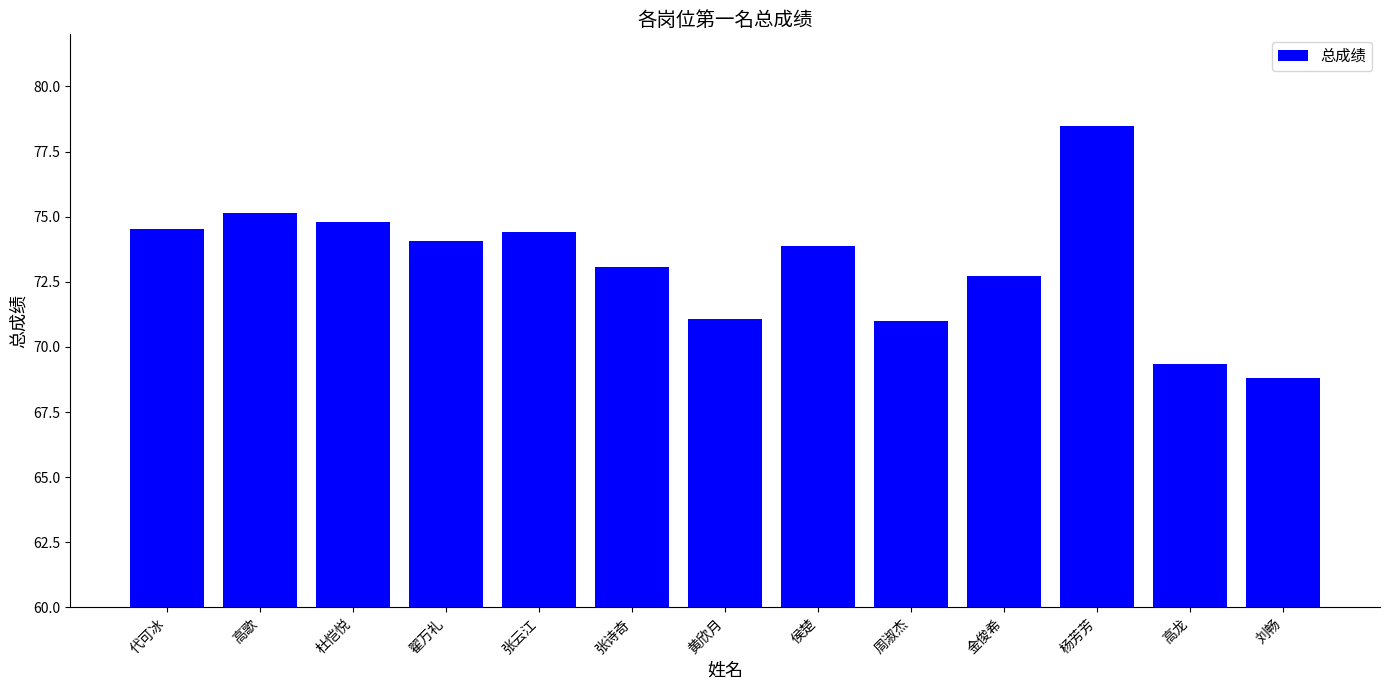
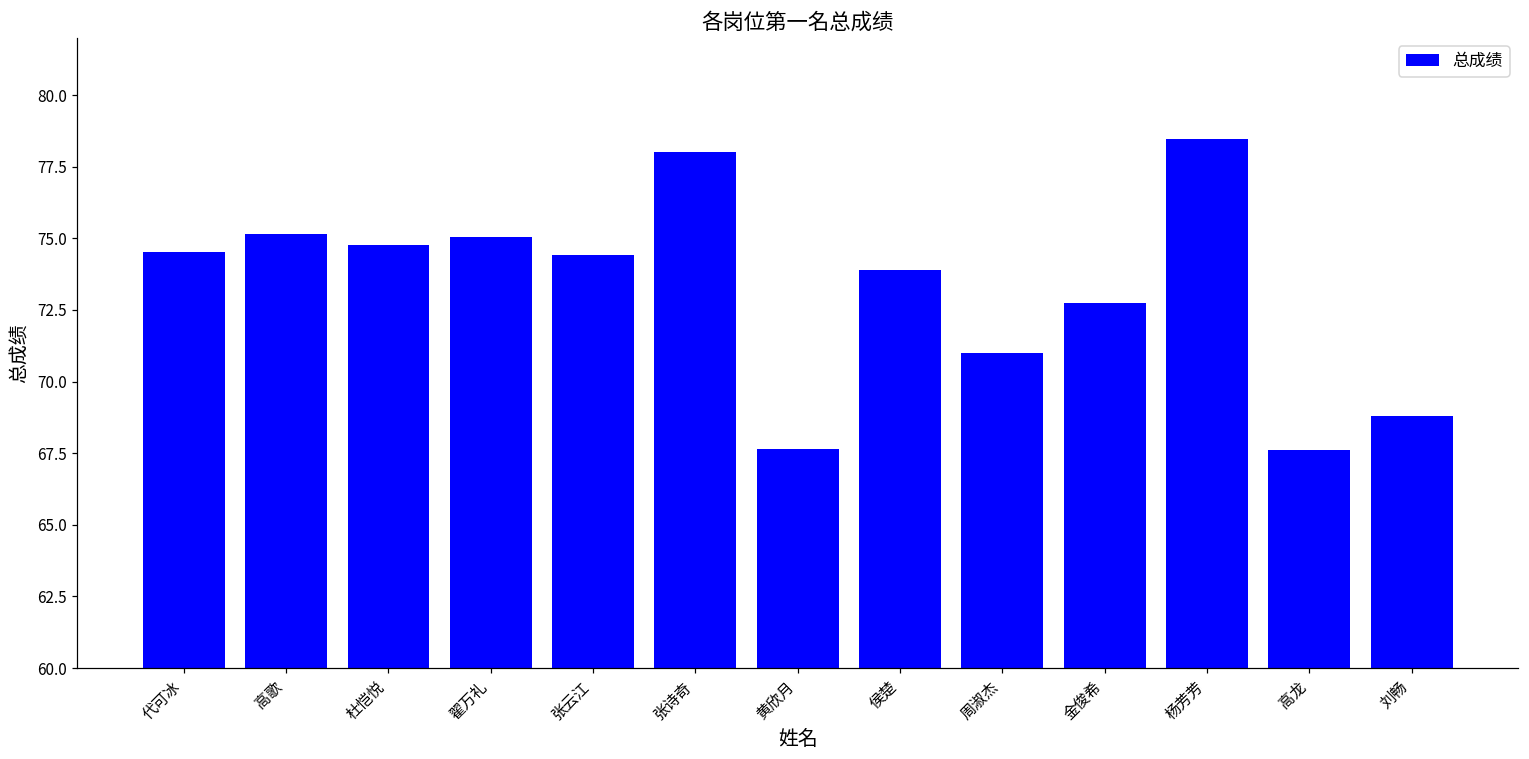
  {
    "代可冰": 74.5,
    "高歌": 75.2,
    "杜恺悦": 74.8,
-   "翟万礼": 74.1,
+   "翟万礼": 75.1,
    "张云江": 74.4,
-   "张诗奇": 73.1,
-   "黄欣月": 71.1,
+   "张诗奇": 78.0,
+   "黄欣月": 67.6,
    "侯楚": 73.9,
    "周淑杰": 71.0,
    "金俊希": 72.7,
    "杨芳芳": 78.5,
-   "高龙": 69.3,
+   "高龙": 67.6,
    "刘畅": 68.8
  }
